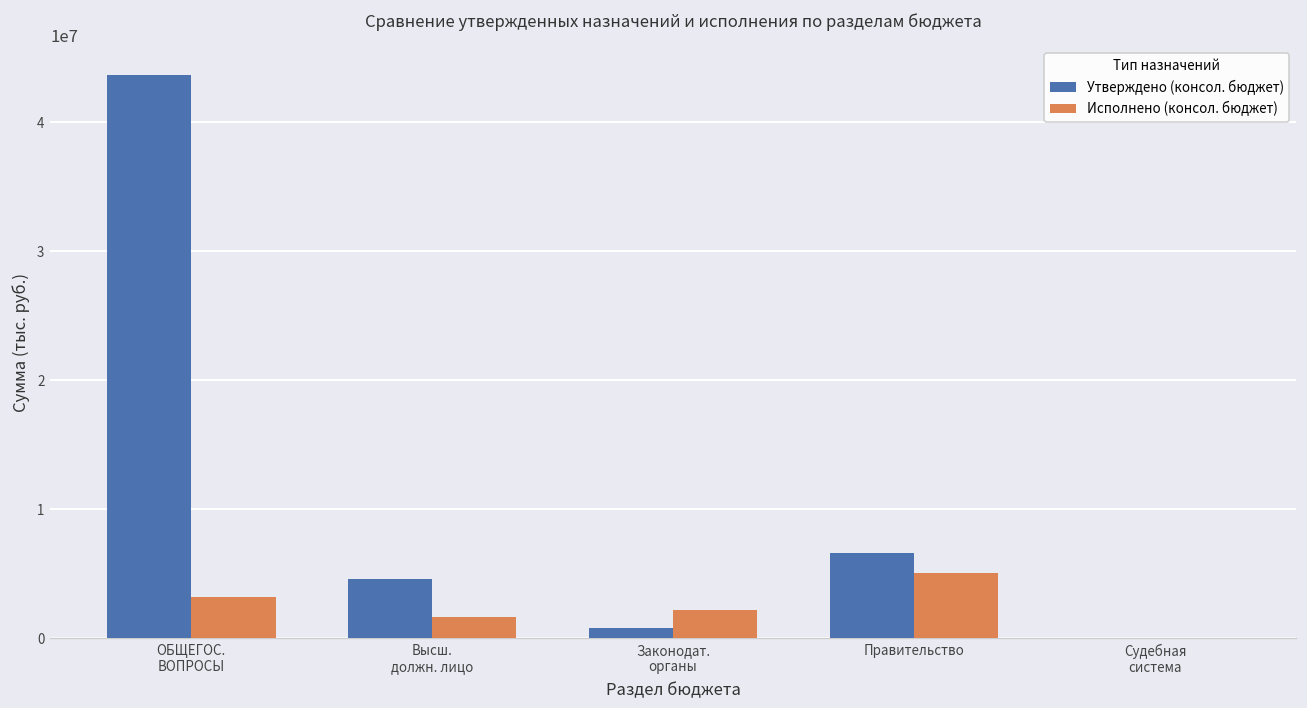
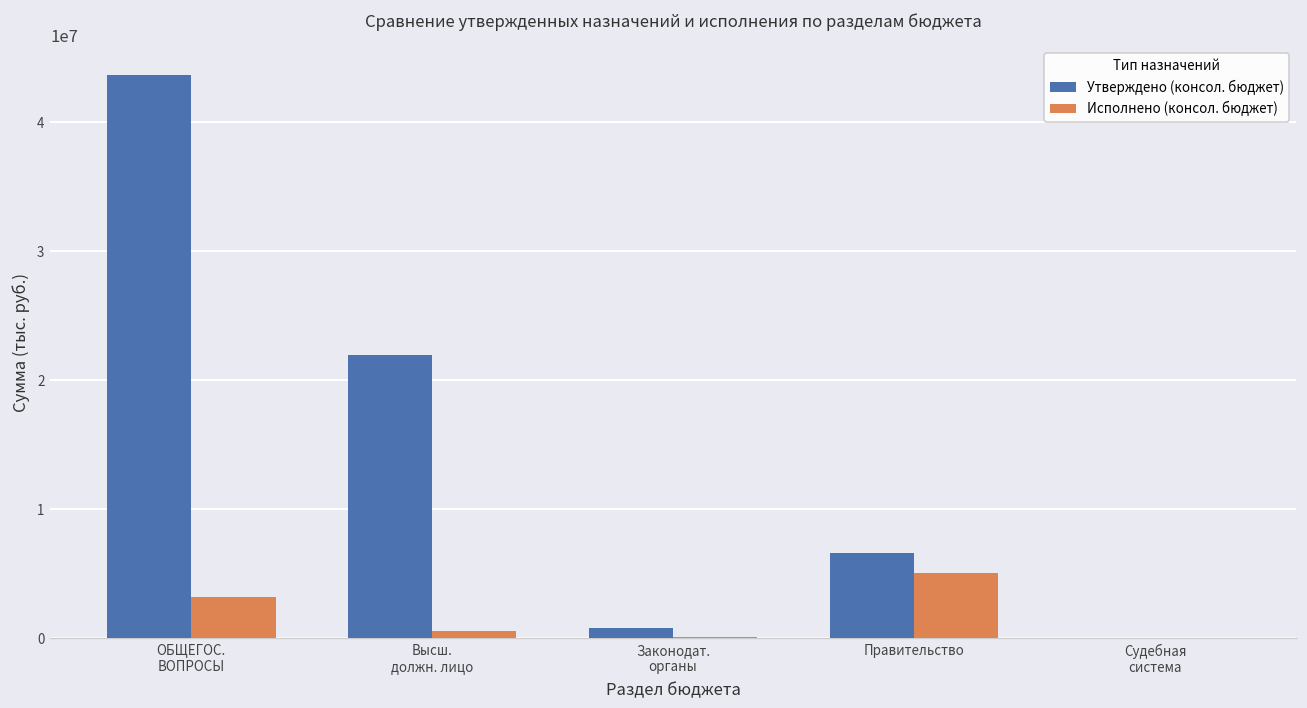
  {
    "Утверждено (консол. бюджет)": {
      "ОБЩЕГОС. ВОПРОСЫ": 43700000,
-     "Высш. должн. лицо": 4600000,
+     "Высш. должн. лицо": 21900000,
      "Законодат. органы": 800000,
      "Правительство": 6600000
    },
    "Исполнено (консол. бюджет)": {
      "ОБЩЕГОС. ВОПРОСЫ": 3200000,
-     "Высш. должн. лицо": 1700000,
-     "Законодат. органы": 2200000,
+     "Высш. должн. лицо": 500000,
+     "Законодат. органы": 100000,
      "Правительство": 5000000,
      "Судебная система": 0
    }
  }
